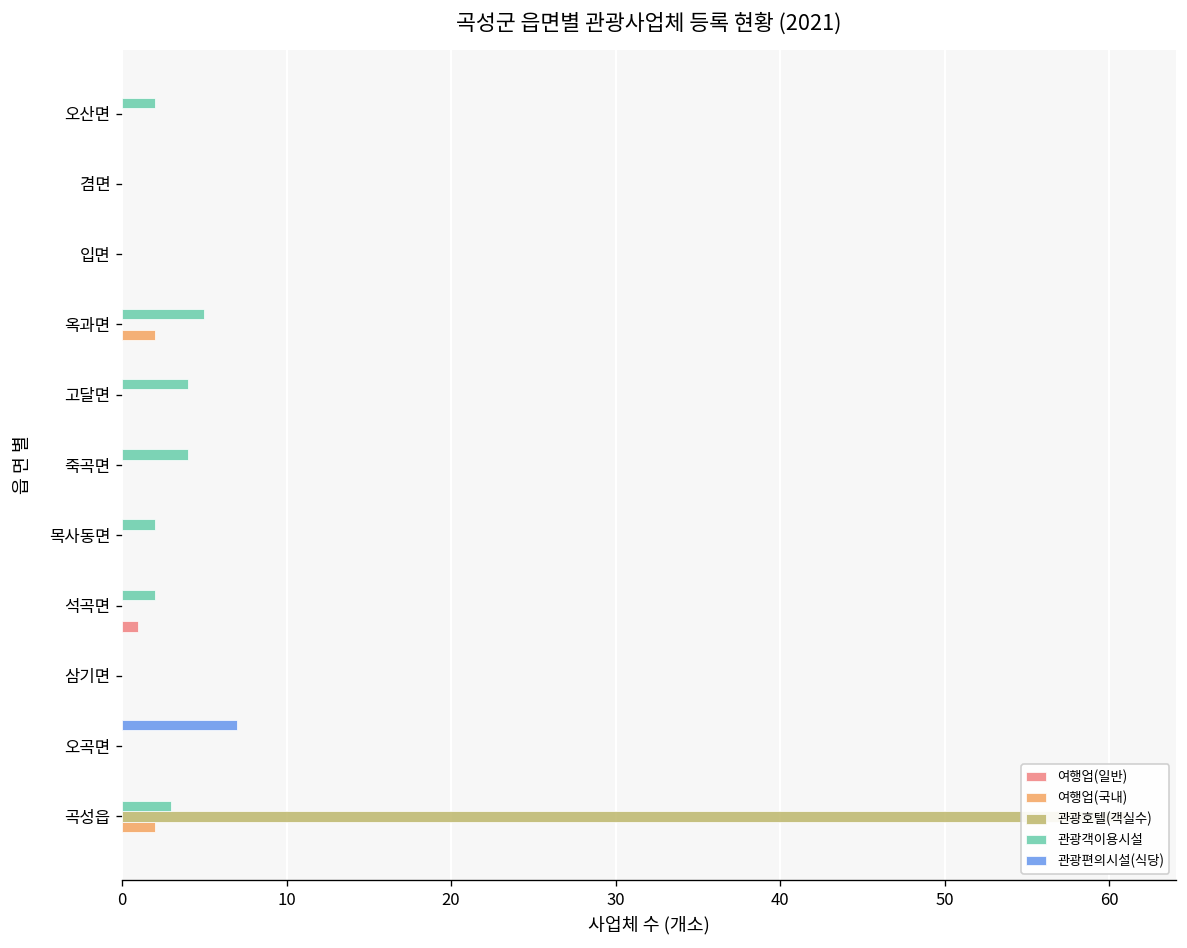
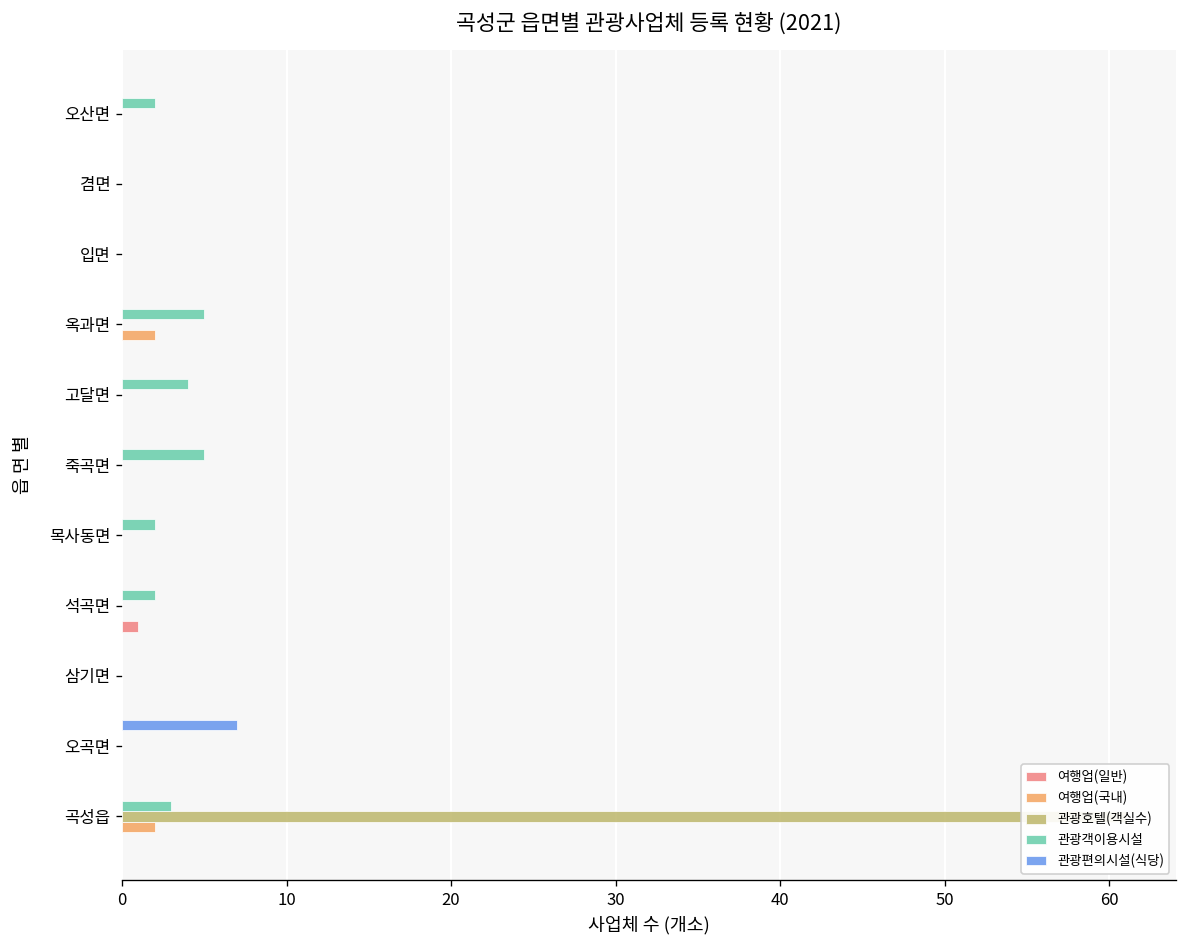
  {
    "관광객이용시설": {
      "오산면": 2,
      "겸면": 0,
      "입면": 0,
      "옥과면": 5,
      "고달면": 4,
-     "죽곡면": 4,
+     "죽곡면": 5,
      "목사동면": 2,
      "석곡면": 2,
      "삼기면": 0,
      "오곡면": 0,
      "곡성읍": 3
    },
    "관광편의시설(식당)": {
      "오산면": 0,
      "겸면": 0,
      "입면": 0,
      "옥과면": 0,
      "고달면": 0,
      "죽곡면": 0,
      "목사동면": 0,
      "석곡면": 0,
      "삼기면": 0,
      "오곡면": 7,
      "곡성읍": 0
    }
  }
